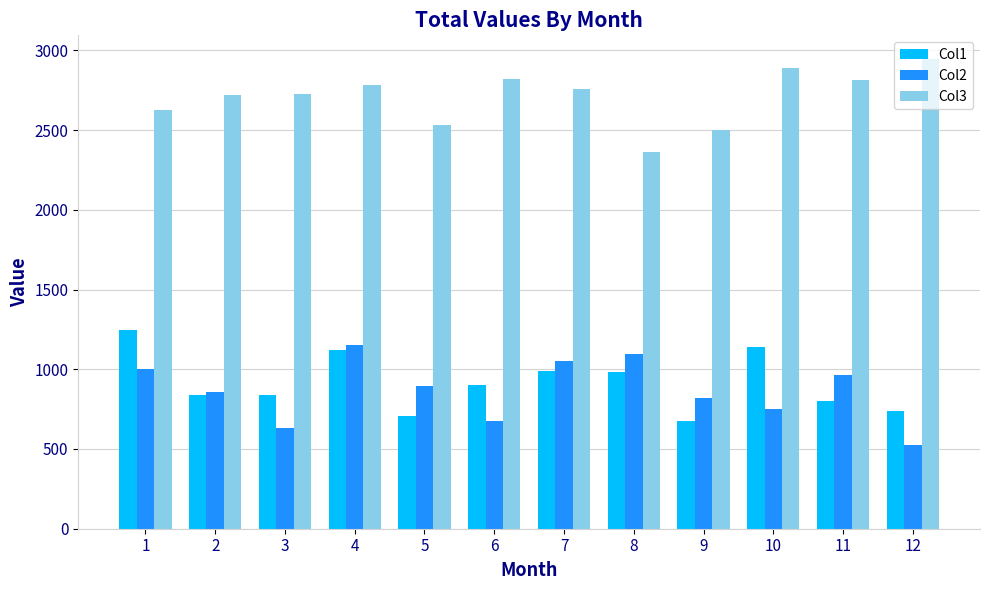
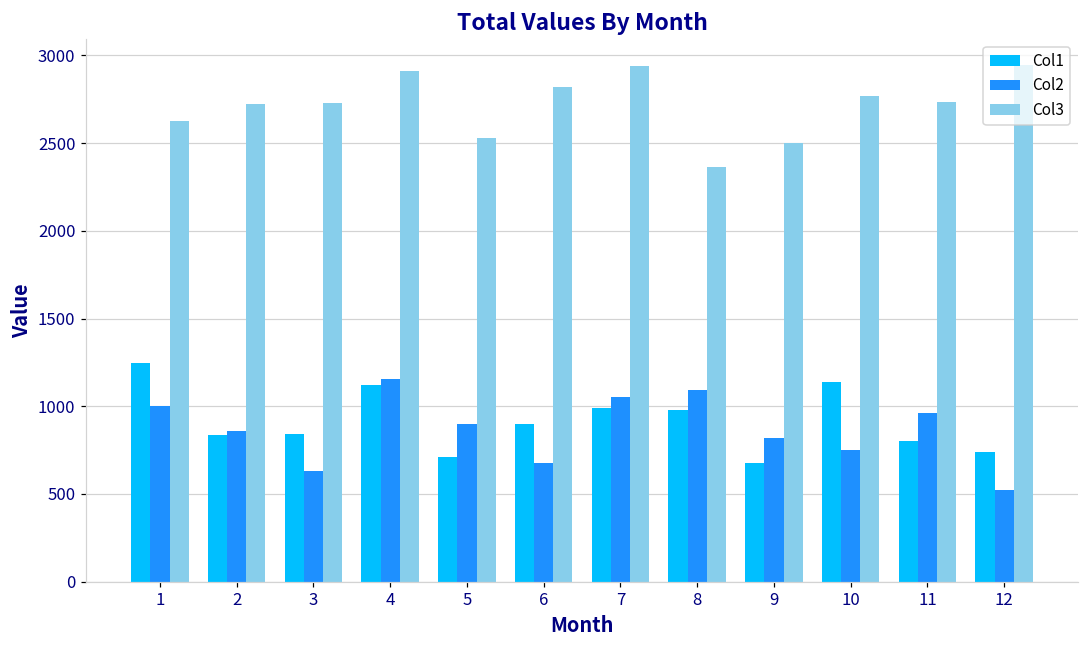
  {
    "Col3": {
      "1": 2630,
      "2": 2720,
      "3": 2730,
-     "4": 2780,
+     "4": 2910,
      "5": 2530,
      "6": 2820,
-     "7": 2760,
+     "7": 2940,
      "8": 2360,
      "9": 2500,
-     "10": 2890,
-     "11": 2810
+     "10": 2770,
+     "11": 2730
    }
  }
